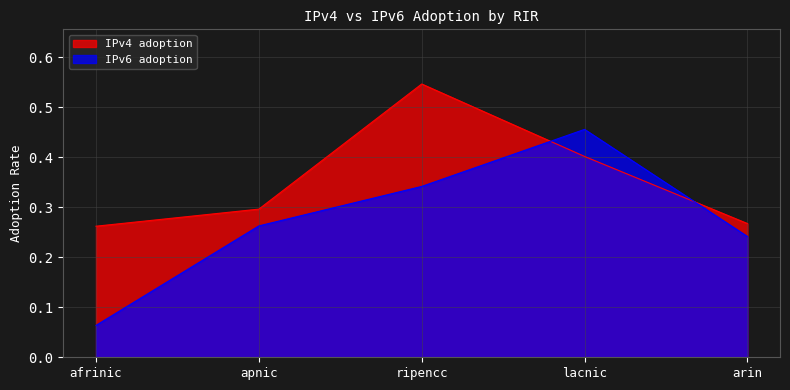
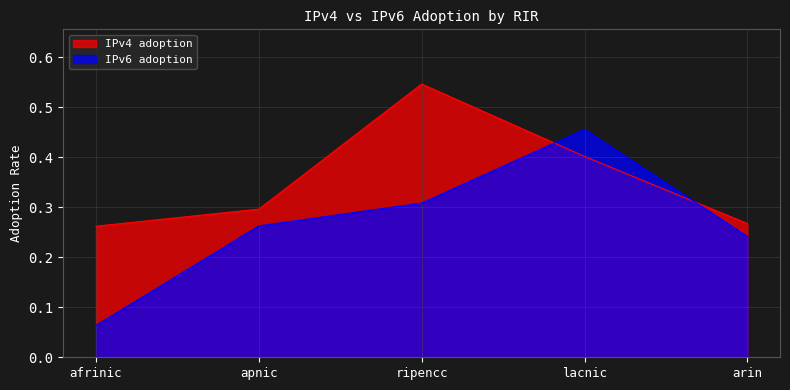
  {
    "IPv4 adoption": {
      "afrinic": 0.26,
      "apnic": 0.30,
      "ripencc": 0.55,
      "lacnic": 0.40,
      "arin": 0.27
    },
    "IPv6 adoption": {
      "afrinic": 0.06,
      "apnic": 0.26,
-     "ripencc": 0.34,
+     "ripencc": 0.31,
      "lacnic": 0.46,
      "arin": 0.24
    }
  }
